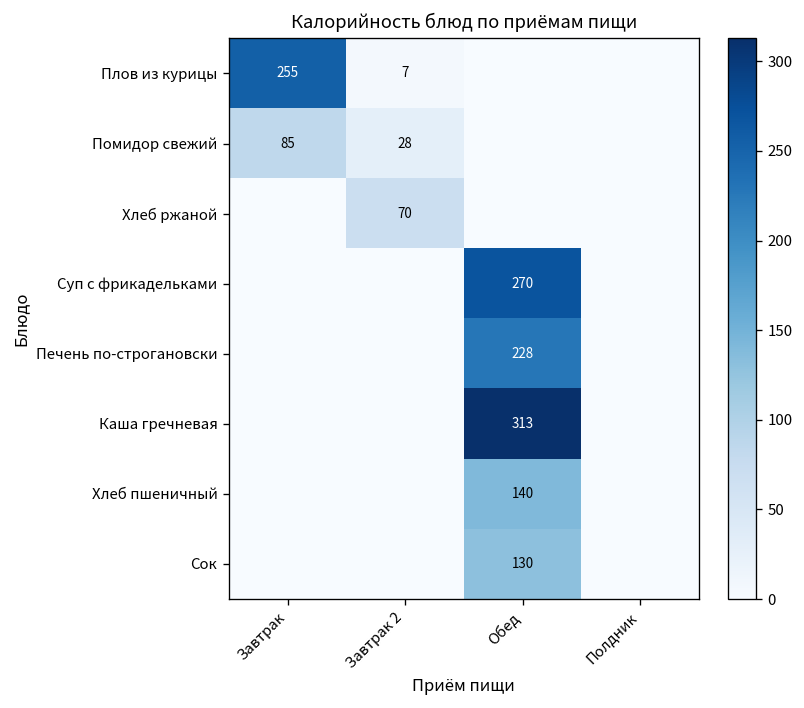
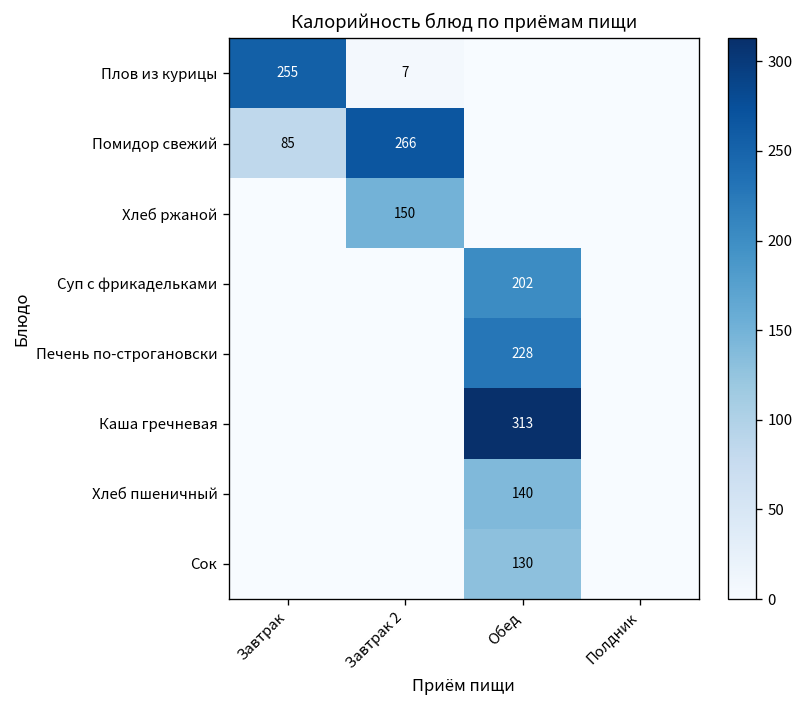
  {
    "Плов из курицы": {
      "Завтрак": 255,
      "Завтрак 2": 7
    },
    "Помидор свежий": {
      "Завтрак": 85,
-     "Завтрак 2": 28
+     "Завтрак 2": 266
    },
    "Хлеб ржаной": {
-     "Завтрак 2": 70
+     "Завтрак 2": 150
    },
    "Суп с фрикадельками": {
-     "Обед": 270
+     "Обед": 202
    },
    "Печень по-строгановски": {
      "Обед": 228
    },
    "Каша гречневая": {
      "Обед": 313
    },
    "Хлеб пшеничный": {
      "Обед": 140
    },
    "Сок": {
      "Обед": 130
    }
  }
